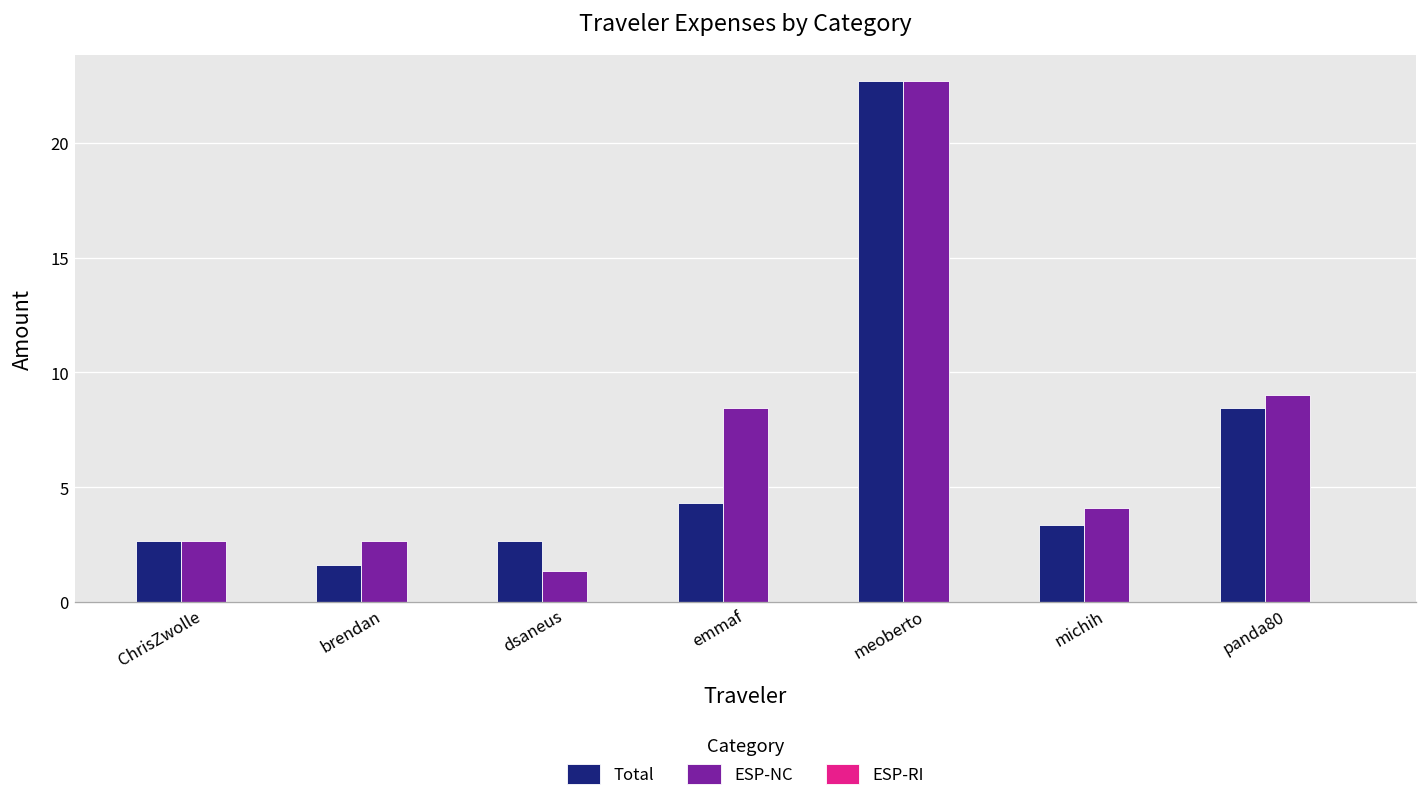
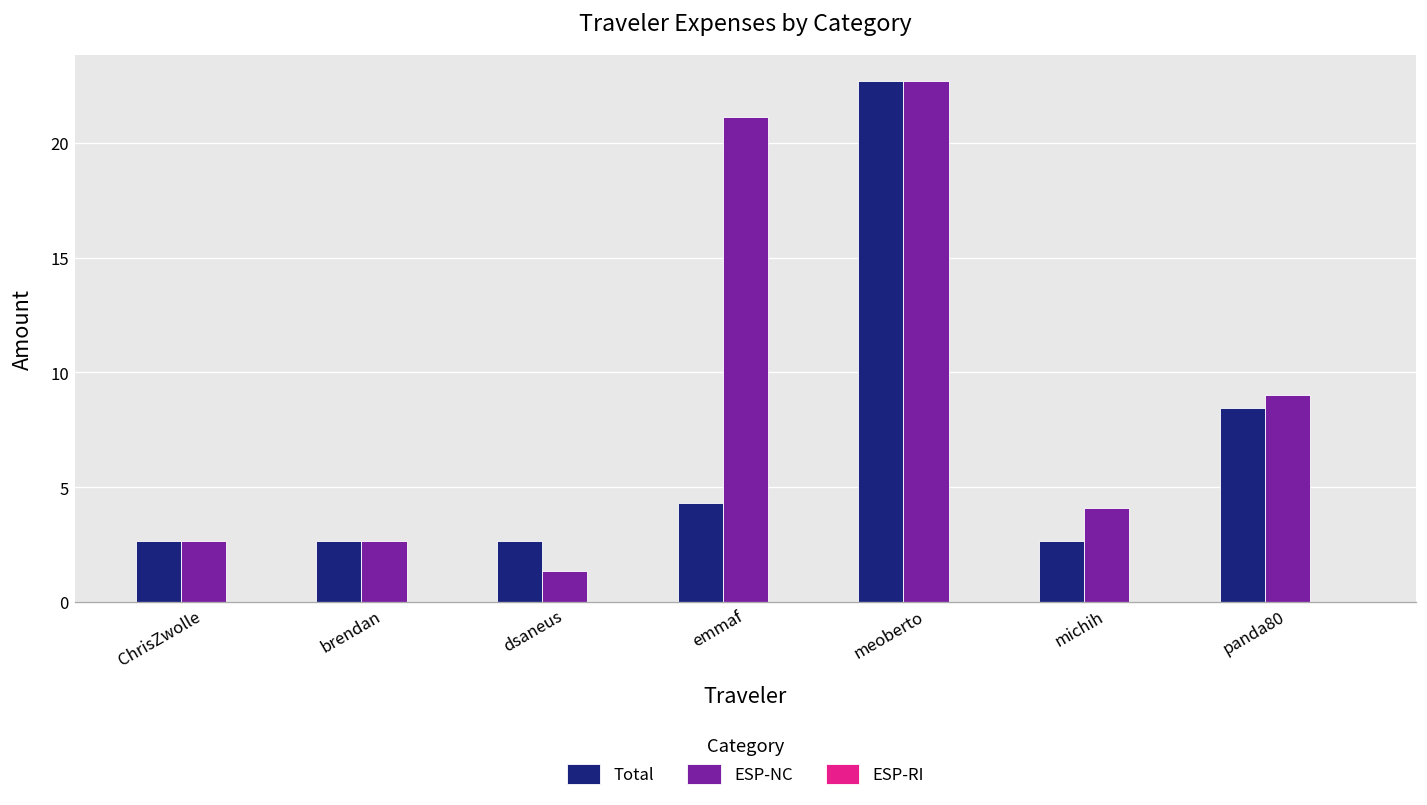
  {
    "Total": {
      "ChrisZwolle": 2.6,
-     "brendan": 1.6,
+     "brendan": 2.6,
      "dsaneus": 2.6,
      "emmaf": 4.3,
      "meoberto": 22.7,
-     "michih": 3.4,
+     "michih": 2.6,
      "panda80": 8.5
    },
    "ESP-NC": {
      "ChrisZwolle": 2.6,
      "brendan": 2.6,
      "dsaneus": 1.4,
-     "emmaf": 8.5,
+     "emmaf": 21.1,
      "meoberto": 22.7,
      "michih": 4.1,
      "panda80": 9.0
    },
    "ESP-RI": {
      "ChrisZwolle": 0.0,
      "brendan": 0.0,
      "dsaneus": 0.0,
      "emmaf": 0.0,
      "meoberto": 0.0,
      "michih": 0.0,
      "panda80": 0.0
    }
  }
